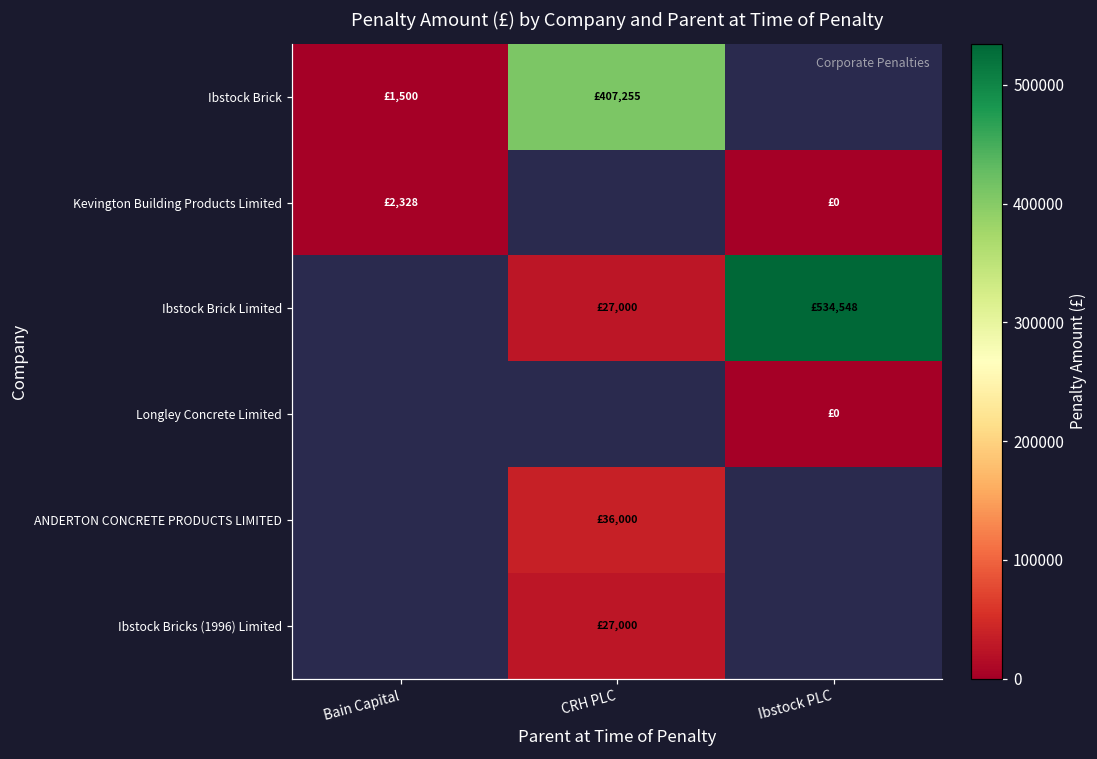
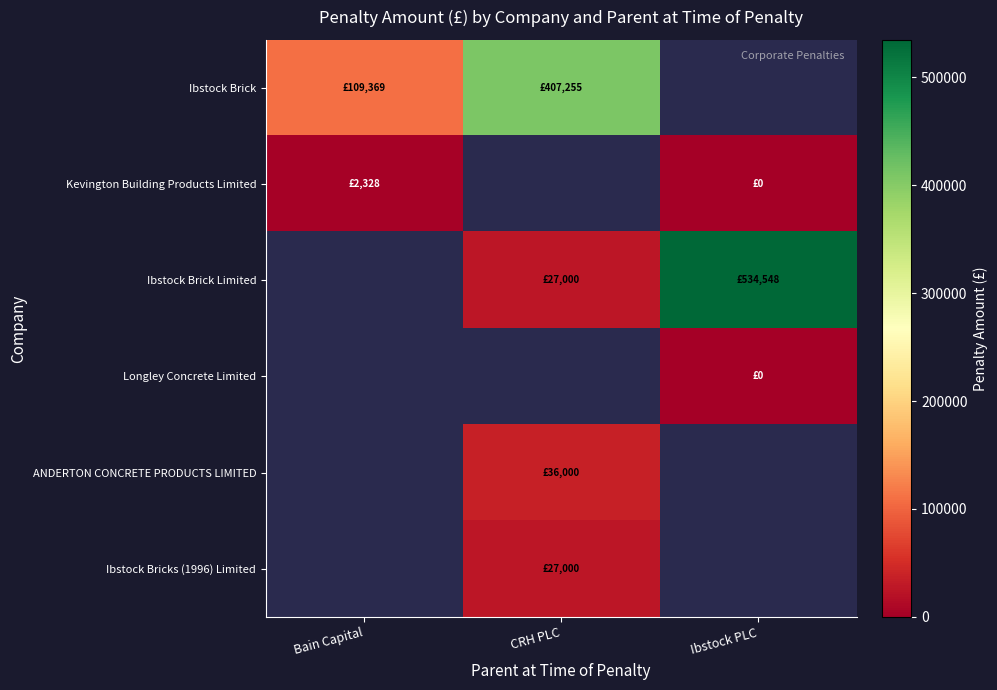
  {
    "Ibstock Brick": {
-     "Bain Capital": "£1,500",
+     "Bain Capital": "£109,369",
      "CRH PLC": "£407,255"
    },
    "Kevington Building Products Limited": {
      "Bain Capital": "£2,328",
      "Ibstock PLC": "£0"
    },
    "Ibstock Brick Limited": {
      "CRH PLC": "£27,000",
      "Ibstock PLC": "£534,548"
    },
    "Longley Concrete Limited": {
      "Ibstock PLC": "£0"
    },
    "ANDERTON CONCRETE PRODUCTS LIMITED": {
      "CRH PLC": "£36,000"
    },
    "Ibstock Bricks (1996) Limited": {
      "CRH PLC": "£27,000"
    }
  }
